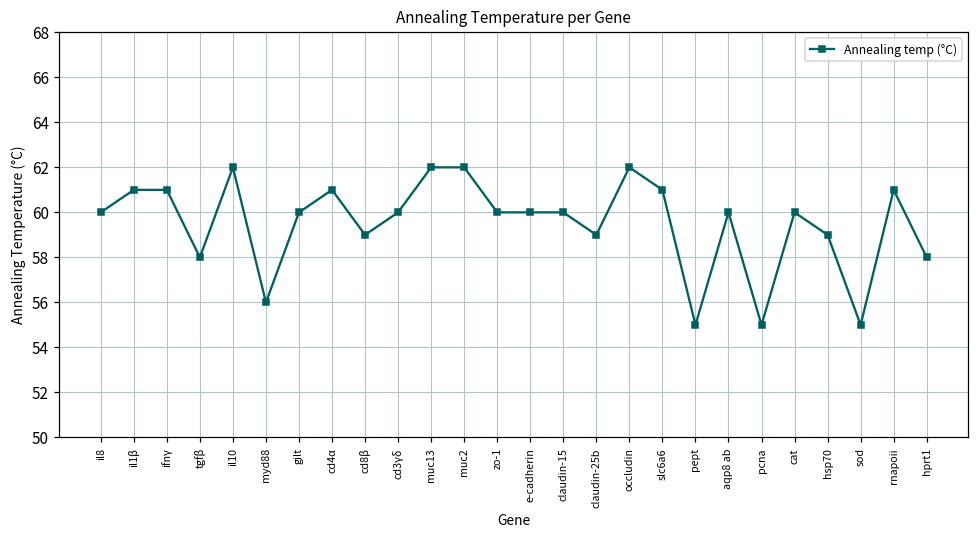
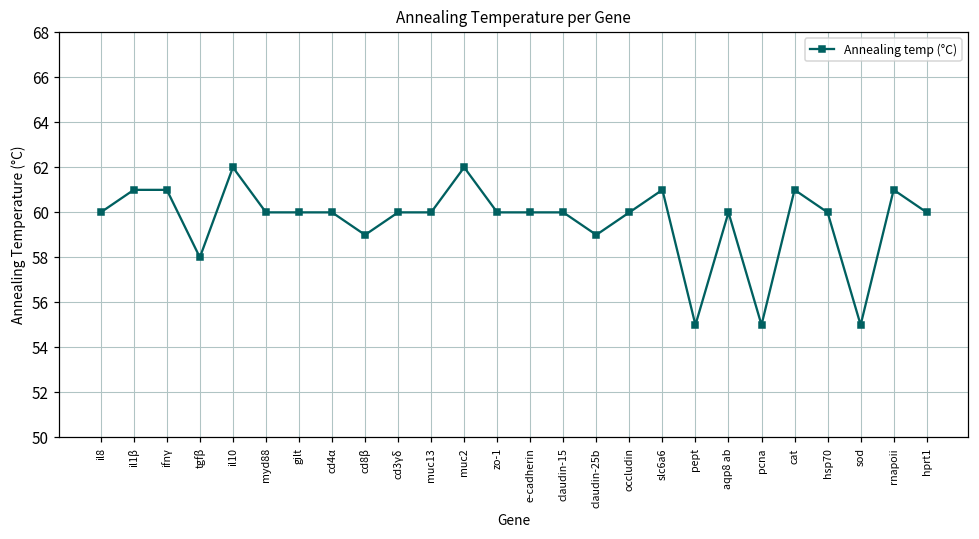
  {
    "il8": 60,
    "il1β": 61,
    "ifnγ": 61,
    "tgfβ": 58,
    "il10": 62,
-   "myd88": 56,
+   "myd88": 60,
    "gilt": 60,
-   "cd4α": 61,
+   "cd4α": 60,
    "cd8β": 59,
    "cd3γδ": 60,
-   "muc13": 62,
+   "muc13": 60,
    "muc2": 62,
    "zo-1": 60,
    "e-cadherin": 60,
    "claudin-15": 60,
    "claudin-25b": 59,
-   "occludin": 62,
+   "occludin": 60,
    "slc6a6": 61,
    "pept": 55,
    "aqp8 ab": 60,
    "pcna": 55,
-   "cat": 60,
-   "hsp70": 59,
+   "cat": 61,
+   "hsp70": 60,
    "sod": 55,
    "rnapoii": 61,
-   "hprt1": 58
+   "hprt1": 60
  }
